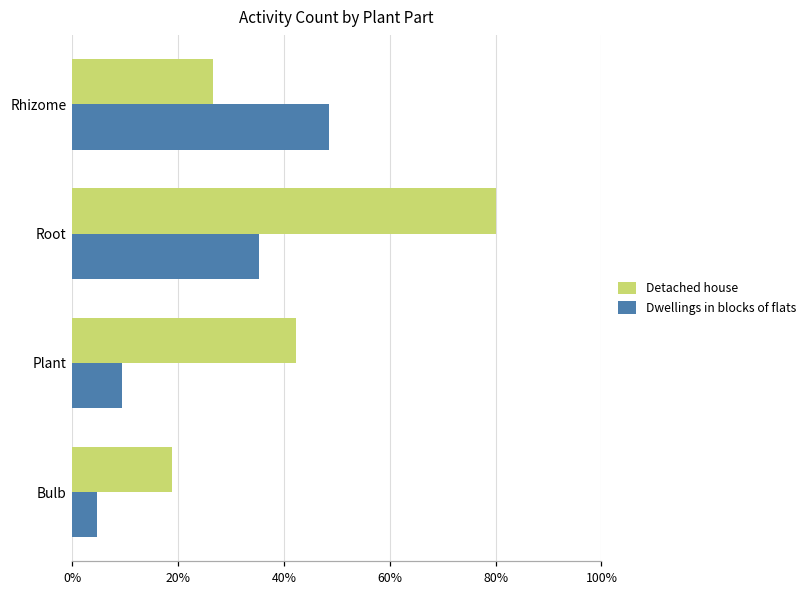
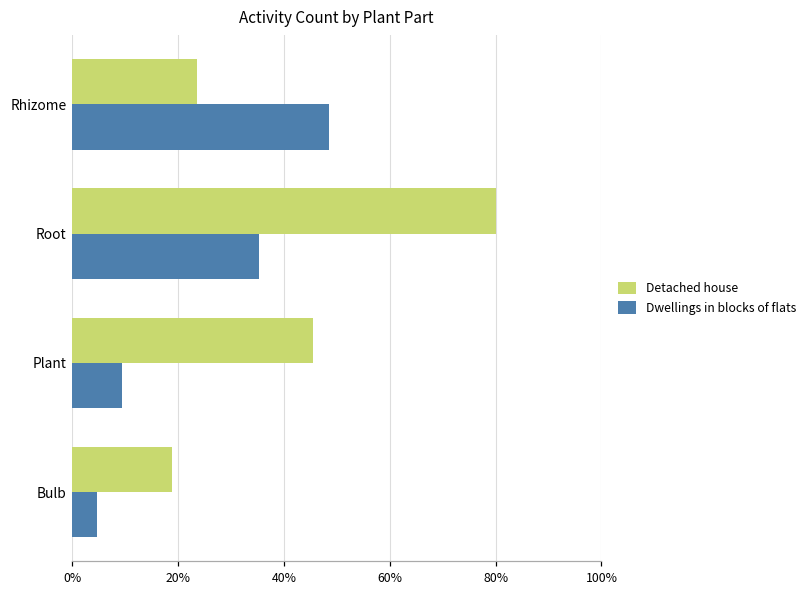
  {
    "Detached house": {
-     "Rhizome": "27%",
+     "Rhizome": "24%",
      "Root": "80%",
-     "Plant": "42%",
+     "Plant": "45%",
      "Bulb": "19%"
    },
    "Dwellings in blocks of flats": {
      "Rhizome": "49%",
      "Root": "35%",
      "Plant": "9%",
      "Bulb": "5%"
    }
  }
